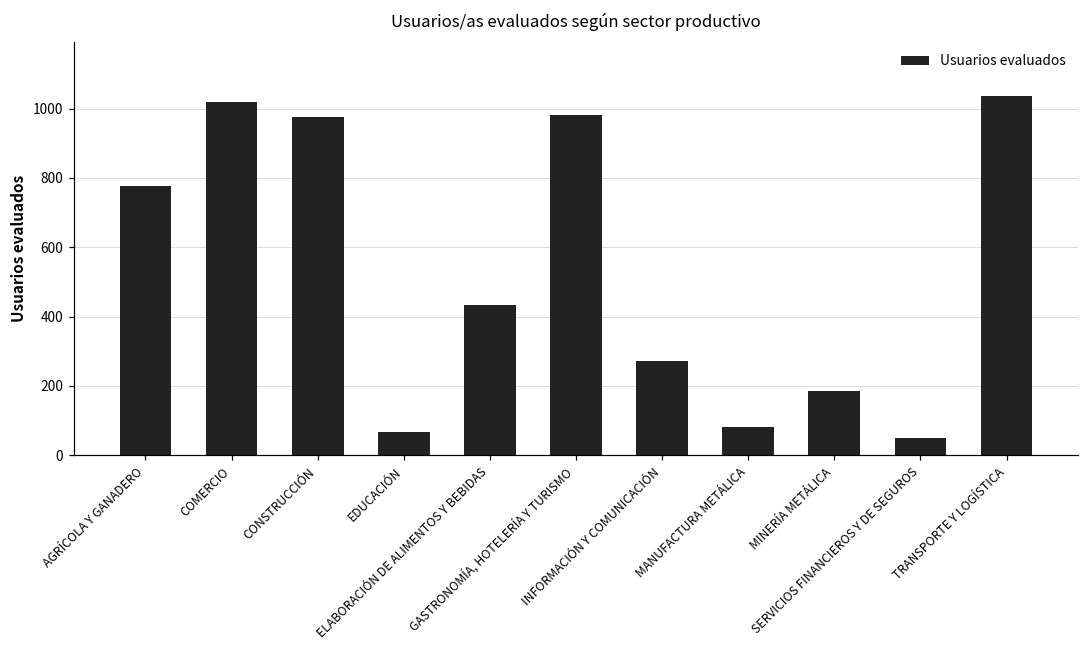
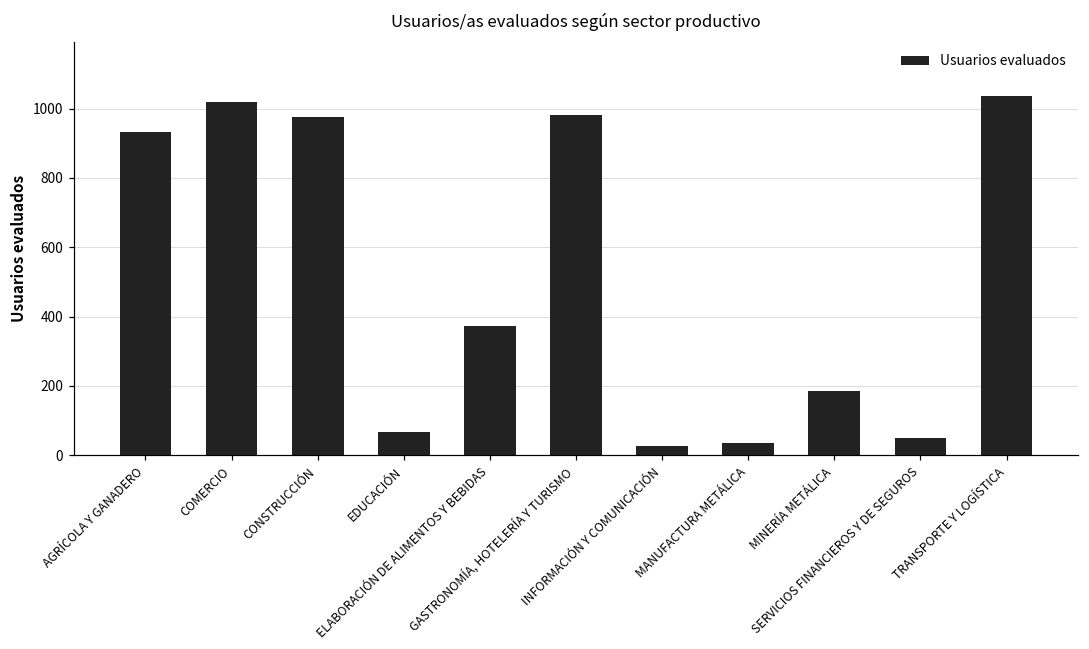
  {
-   "AGRÍCOLA Y GANADERO": 780,
+   "AGRÍCOLA Y GANADERO": 930,
    "COMERCIO": 1020,
    "CONSTRUCCIÓN": 980,
    "EDUCACIÓN": 70,
-   "ELABORACIÓN DE ALIMENTOS Y BEBIDAS": 430,
+   "ELABORACIÓN DE ALIMENTOS Y BEBIDAS": 370,
    "GASTRONOMÍA, HOTELERÍA Y TURISMO": 980,
-   "INFORMACIÓN Y COMUNICACIÓN": 270,
-   "MANUFACTURA METÁLICA": 80,
+   "INFORMACIÓN Y COMUNICACIÓN": 30,
+   "MANUFACTURA METÁLICA": 30,
    "MINERÍA METÁLICA": 190,
    "SERVICIOS FINANCIEROS Y DE SEGUROS": 50,
    "TRANSPORTE Y LOGÍSTICA": 1040
  }
